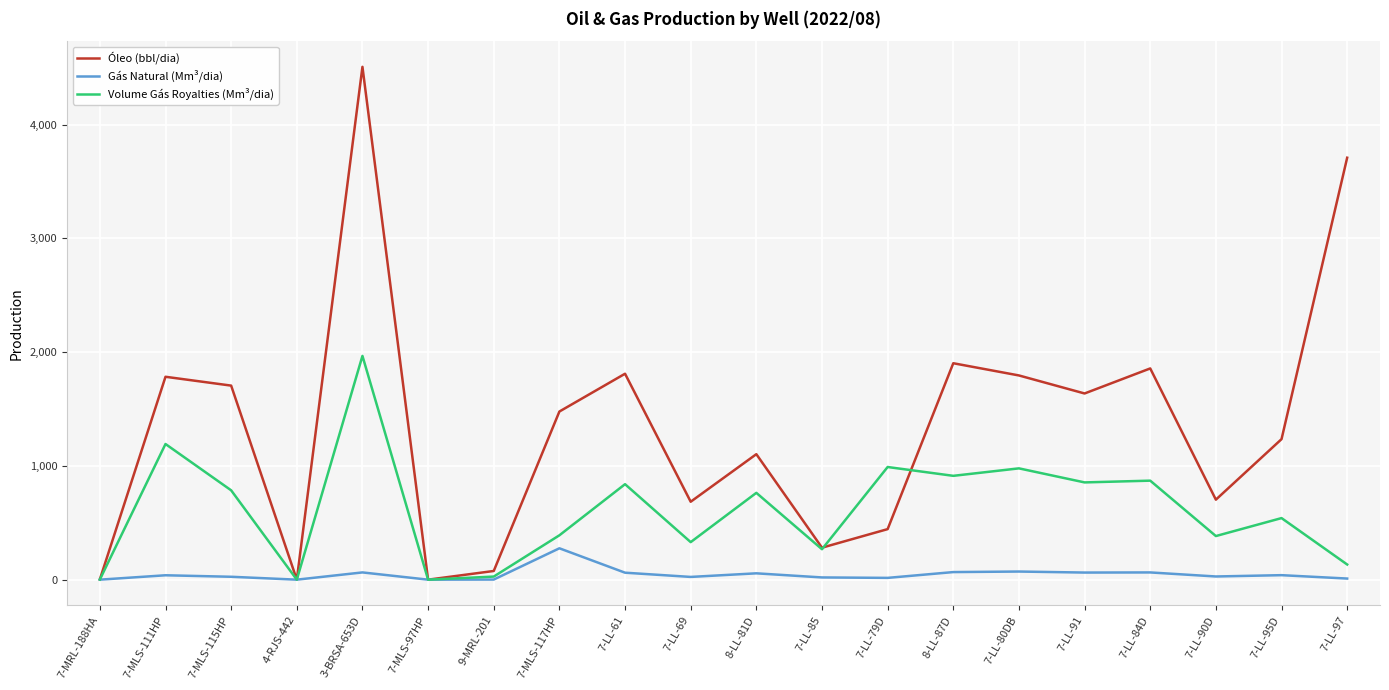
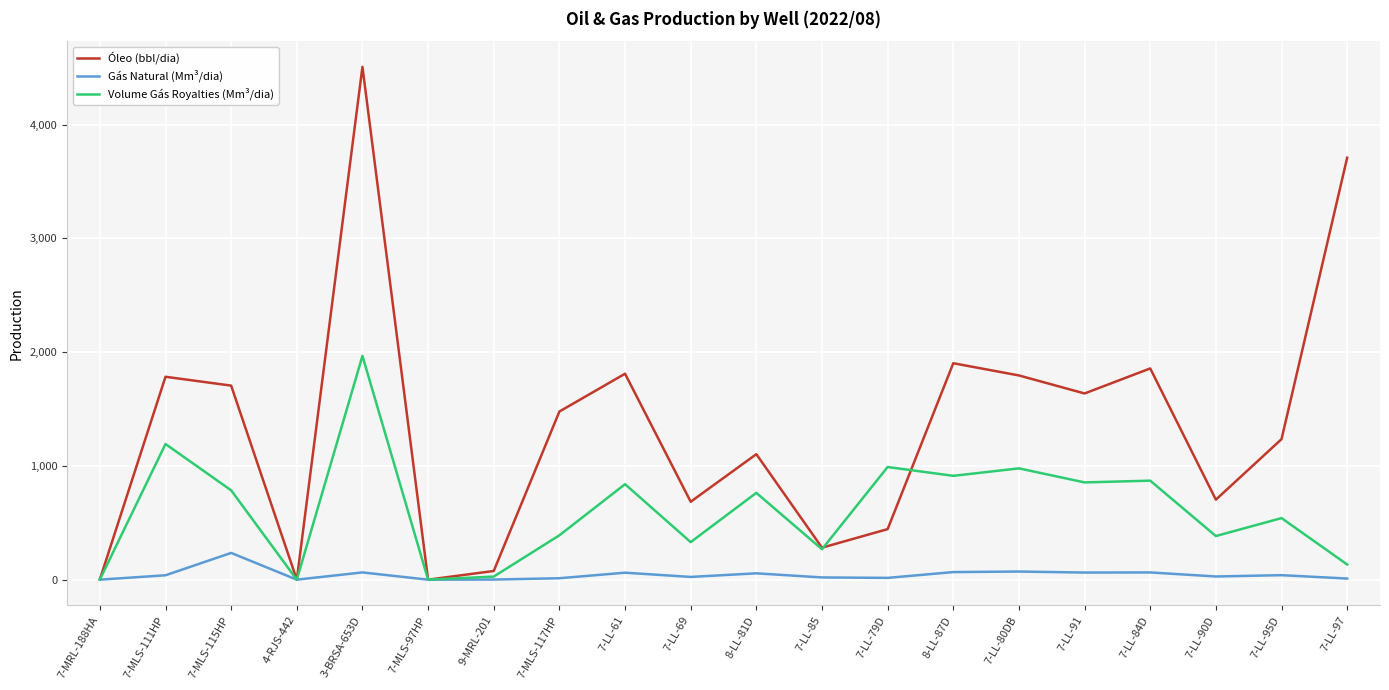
  {
    "Óleo (bbl/dia)": {
      "7-MLS-111HP": "1,780",
      "7-MLS-115HP": "1,710",
      "3-BRSA-653D": "4,510",
      "9-MRL-201": "80",
      "7-MLS-117HP": "1,480",
      "7-LL-61": "1,810",
      "7-LL-69": "690",
      "8-LL-81D": "1,100",
      "7-LL-79D": "440",
      "8-LL-87D": "1,900",
      "7-LL-80DB": "1,800",
      "7-LL-91": "1,640",
      "7-LL-84D": "1,860",
      "7-LL-90D": "700",
      "7-LL-95D": "1,240",
      "7-LL-97": "3,710"
    },
    "Gás Natural (Mm³/dia)": {
      "7-MLS-111HP": "40",
-     "7-MLS-115HP": "30",
+     "7-MLS-115HP": "240",
      "3-BRSA-653D": "60",
      "9-MRL-201": "0",
-     "7-MLS-117HP": "280",
+     "7-MLS-117HP": "10",
      "7-LL-61": "60",
      "7-LL-69": "20",
      "8-LL-81D": "60",
      "7-LL-85": "20",
      "7-LL-79D": "20",
      "8-LL-87D": "70",
      "7-LL-80DB": "70",
      "7-LL-91": "60",
      "7-LL-84D": "60",
      "7-LL-90D": "30",
      "7-LL-95D": "40",
      "7-LL-97": "10"
    },
    "Volume Gás Royalties (Mm³/dia)": {
      "7-MLS-111HP": "1,190",
      "7-MLS-115HP": "790",
      "3-BRSA-653D": "1,970",
      "9-MRL-201": "30",
      "7-MLS-117HP": "390",
      "7-LL-61": "840",
      "7-LL-69": "330",
      "8-LL-81D": "760",
      "7-LL-79D": "990",
      "8-LL-87D": "910",
      "7-LL-80DB": "980",
      "7-LL-91": "850",
      "7-LL-84D": "870",
      "7-LL-90D": "380",
      "7-LL-95D": "540",
      "7-LL-97": "130"
    }
  }
